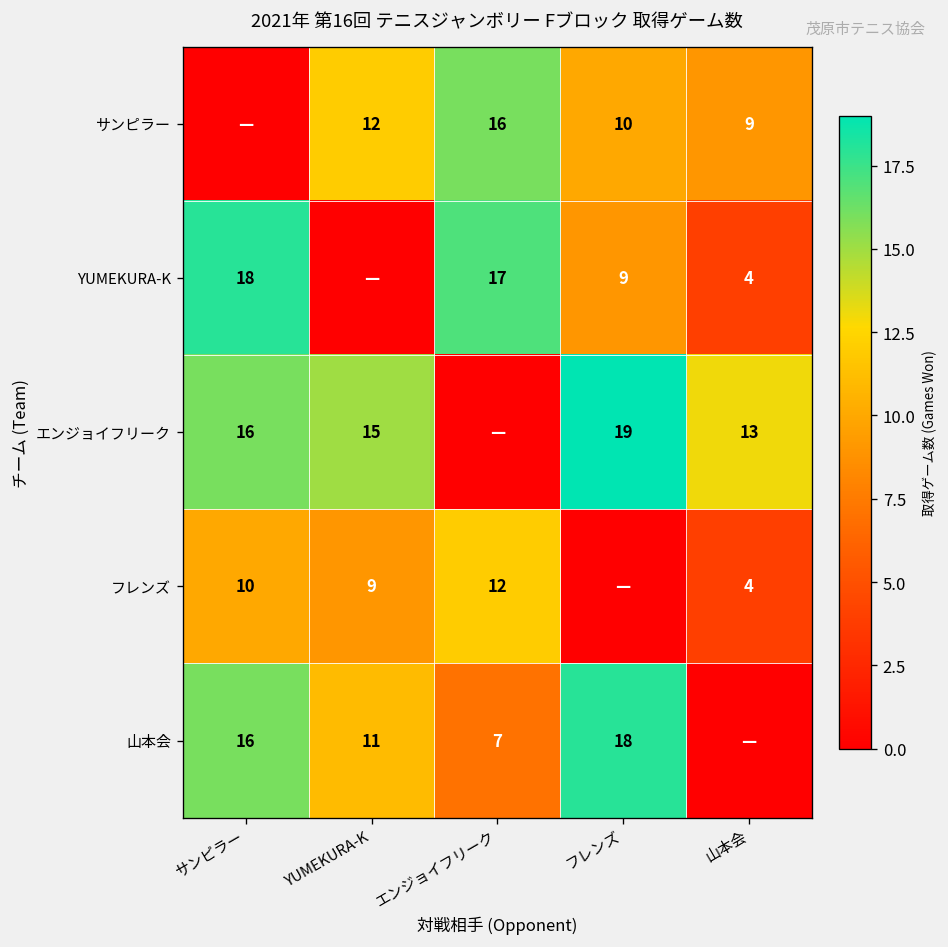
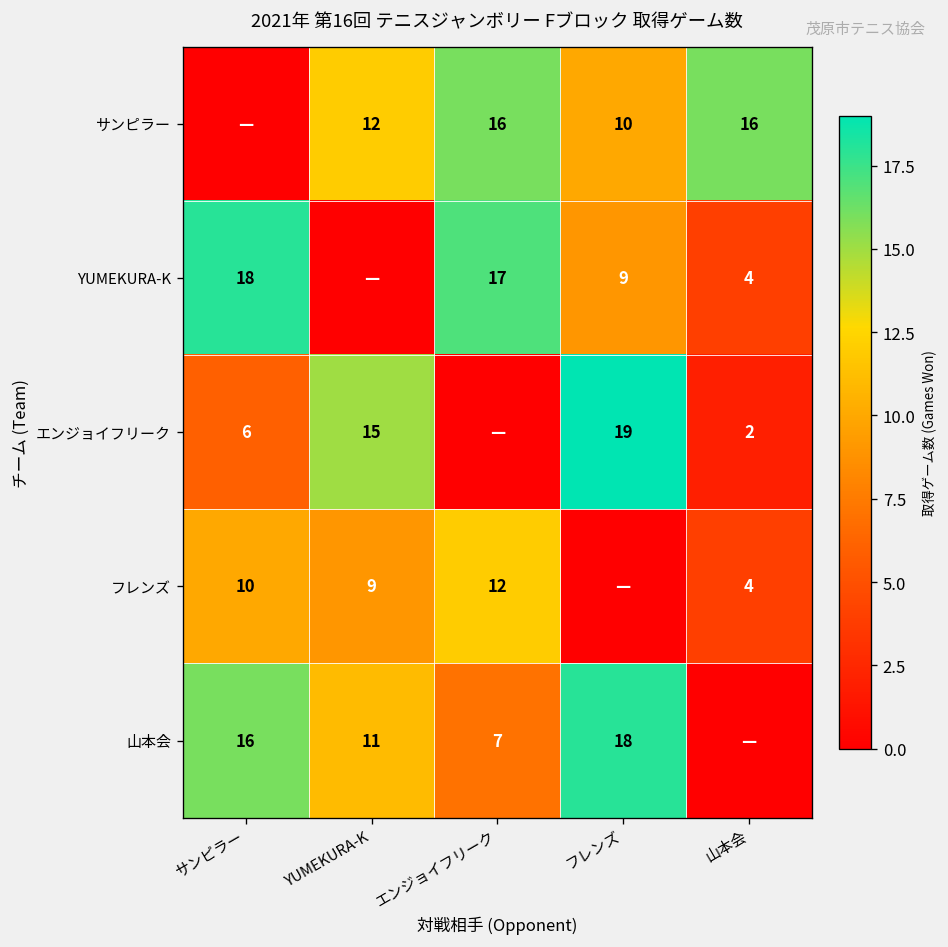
  {
    "サンピラー": {
      "YUMEKURA-K": 12,
      "エンジョイフリーク": 16,
      "フレンズ": 10,
-     "山本会": 9
+     "山本会": 16
    },
    "YUMEKURA-K": {
      "サンピラー": 18,
      "エンジョイフリーク": 17,
      "フレンズ": 9,
      "山本会": 4
    },
    "エンジョイフリーク": {
-     "サンピラー": 16,
+     "サンピラー": 6,
      "YUMEKURA-K": 15,
      "フレンズ": 19,
-     "山本会": 13
+     "山本会": 2
    },
    "フレンズ": {
      "サンピラー": 10,
      "YUMEKURA-K": 9,
      "エンジョイフリーク": 12,
      "山本会": 4
    },
    "山本会": {
      "サンピラー": 16,
      "YUMEKURA-K": 11,
      "エンジョイフリーク": 7,
      "フレンズ": 18
    }
  }
